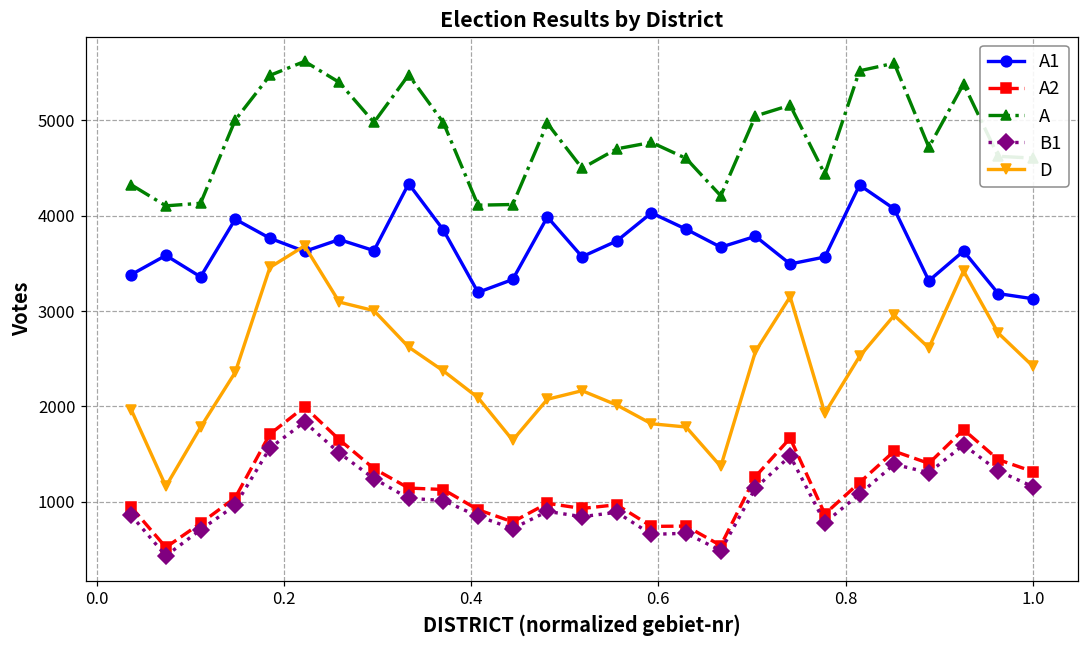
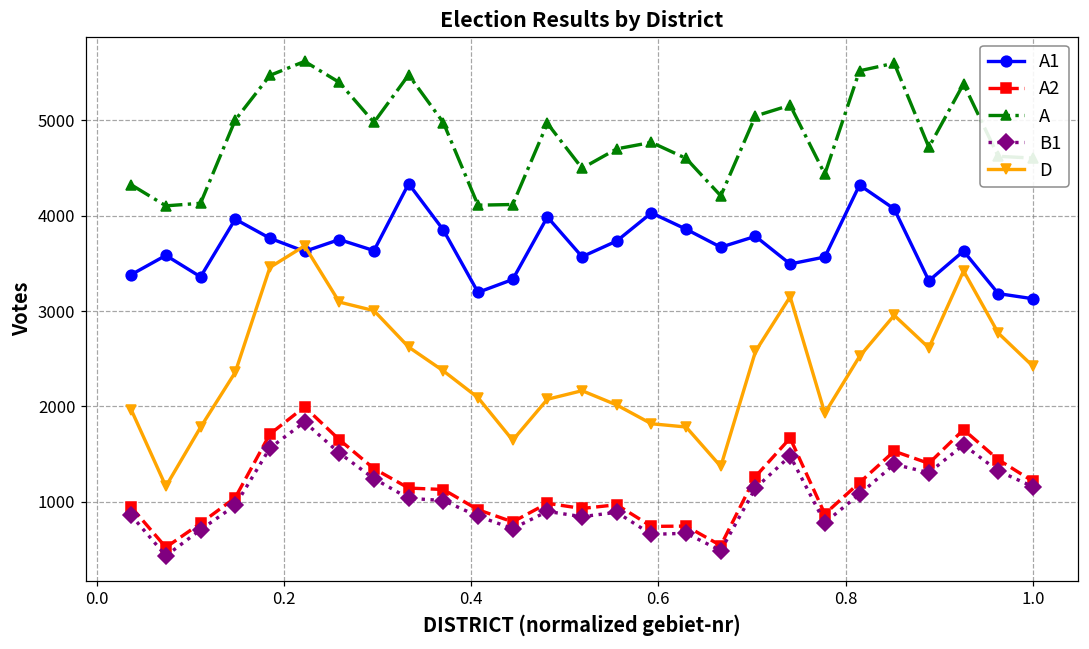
  {
    "A1": {
      "1.0": 3100
    },
    "A2": {
-     "1.0": 1300
+     "1.0": 1200
    },
    "B1": {
      "1.0": 1200
    },
    "D": {
      "1.0": 2400
    }
  }
